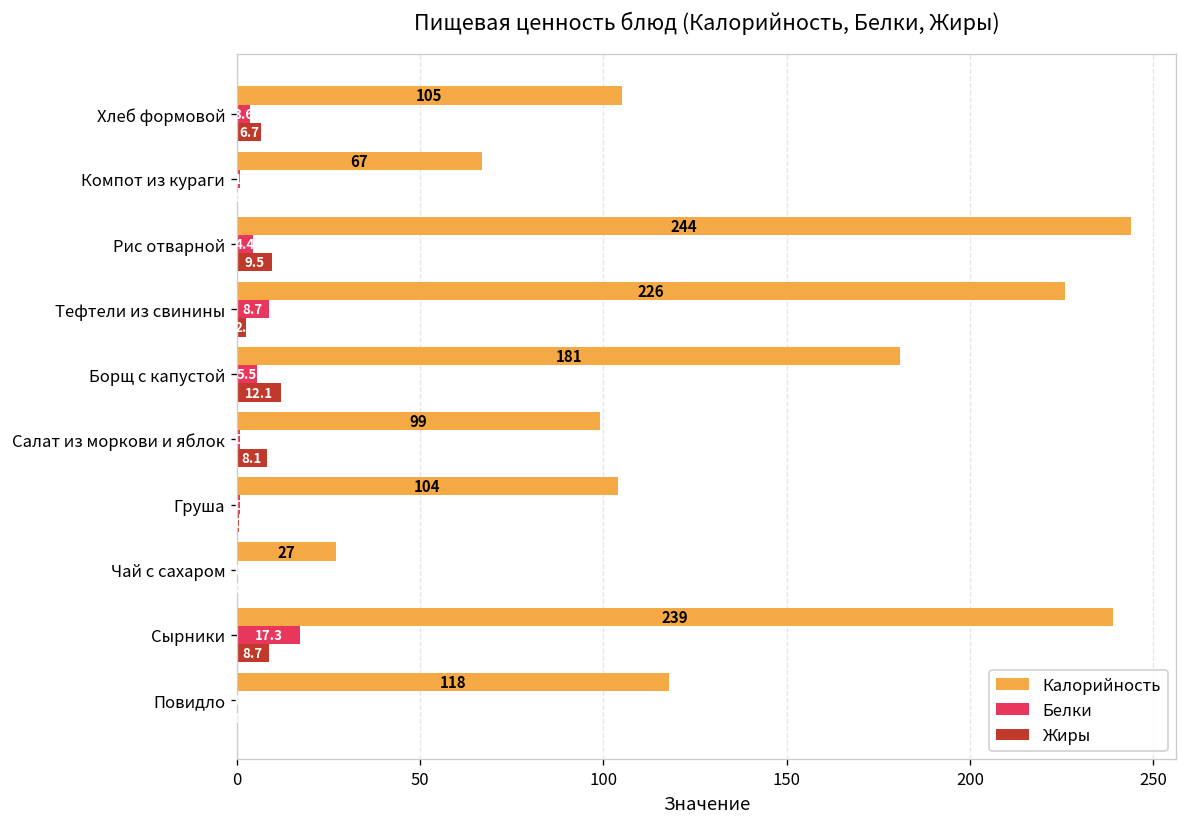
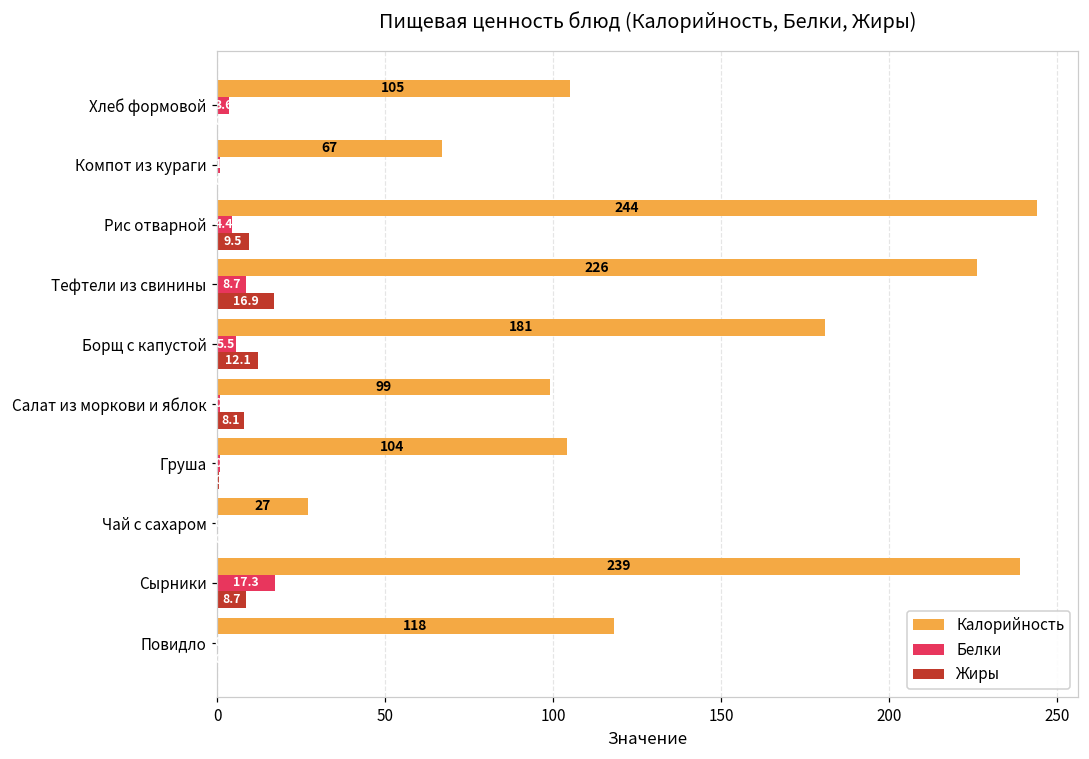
  {
    "Калорийность": {
      "Хлеб формовой": 105,
      "Компот из кураги": 67,
      "Рис отварной": 244,
      "Тефтели из свинины": 226,
      "Борщ с капустой": 181,
      "Салат из моркови и яблок": 99,
      "Груша": 104,
      "Чай с сахаром": 27,
      "Сырники": 239,
      "Повидло": 118
    },
    "Белки": {
      "Хлеб формовой": 3.6,
      "Рис отварной": 4.4,
      "Тефтели из свинины": 8.7,
      "Борщ с капустой": 5.5,
      "Сырники": 17.3
    },
    "Жиры": {
-     "Хлеб формовой": 7,
-     "Тефтели из свинины": 2
+     "Хлеб формовой": 0,
+     "Тефтели из свинины": 17
    }
  }
